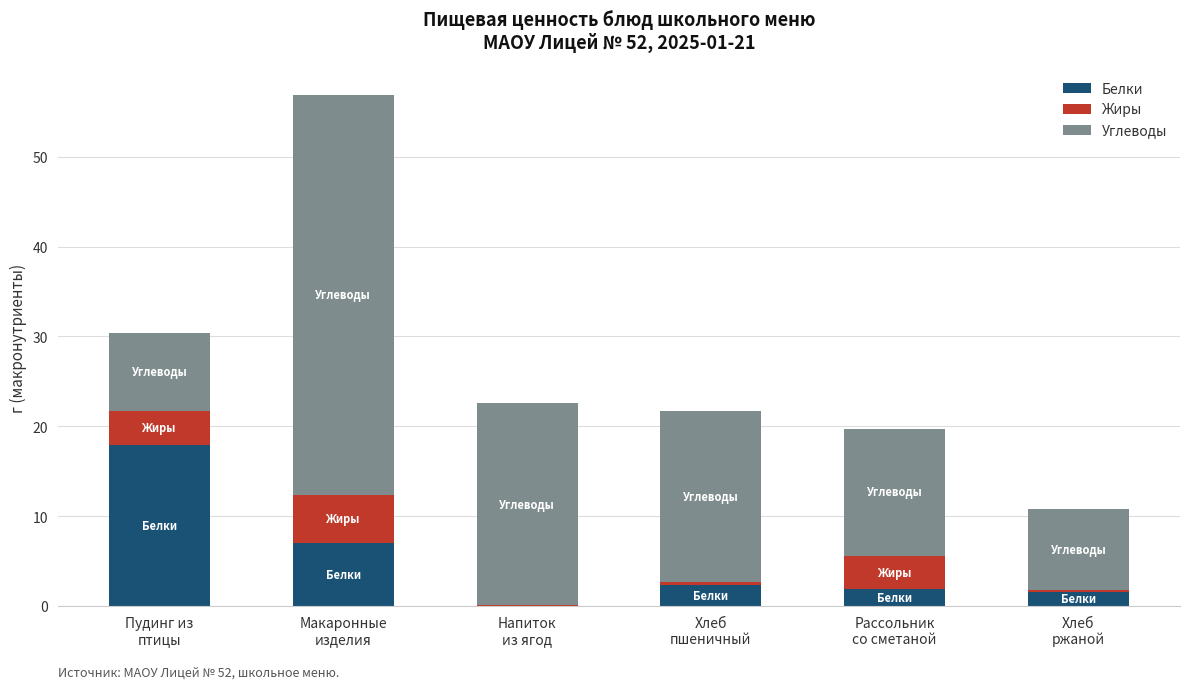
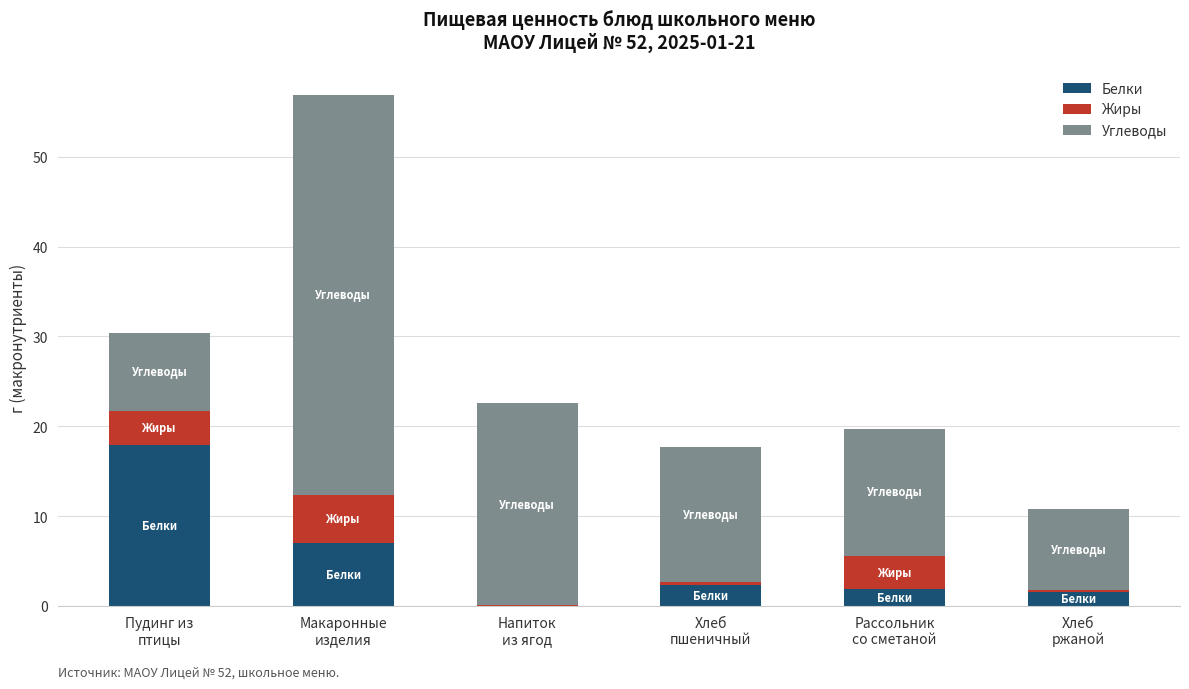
  {
    "Белки": {
      "Пудинг из птицы": 18,
      "Макаронные изделия": 7,
      "Хлеб пшеничный": 2,
      "Рассольник со сметаной": 2,
      "Хлеб ржаной": 2
    },
    "Жиры": {
      "Пудинг из птицы": 4,
      "Макаронные изделия": 5,
      "Хлеб пшеничный": 0,
      "Рассольник со сметаной": 4
    },
    "Углеводы": {
      "Пудинг из птицы": 9,
      "Макаронные изделия": 45,
      "Напиток из ягод": 22,
-     "Хлеб пшеничный": 19,
+     "Хлеб пшеничный": 15,
      "Рассольник со сметаной": 14,
      "Хлеб ржаной": 9
    }
  }
